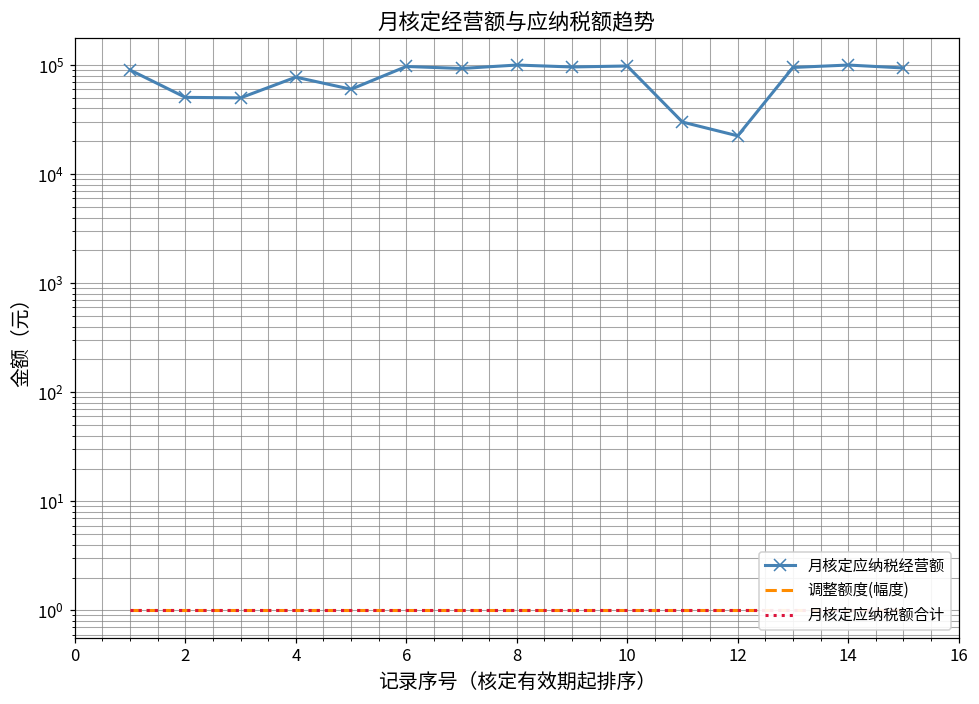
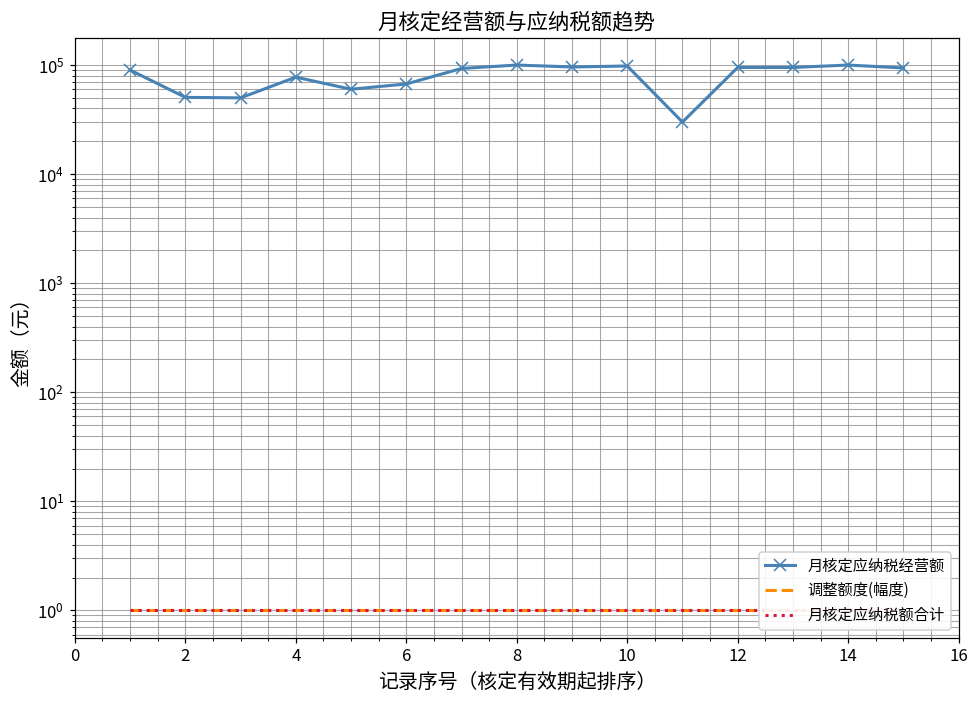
  {
    "月核定应纳税经营额": {
      "2": 50000,
      "4": 80000,
-     "6": 100000,
+     "6": 70000,
      "8": 100000,
      "10": 100000,
-     "12": 22000,
+     "12": 100000,
      "14": 100000
    },
    "月核定应纳税额合计": {
      "2": 1,
      "4": 1,
      "6": 1,
      "8": 1,
      "10": 1,
      "12": 1
    }
  }
